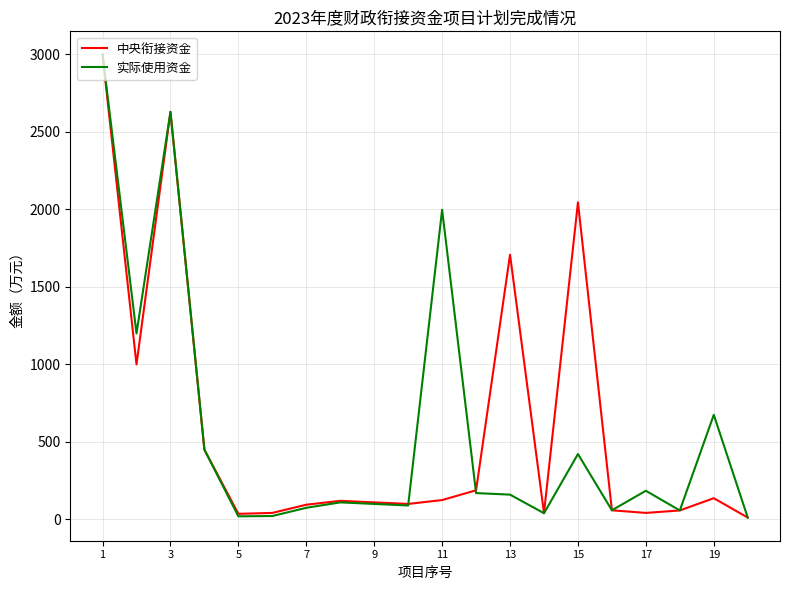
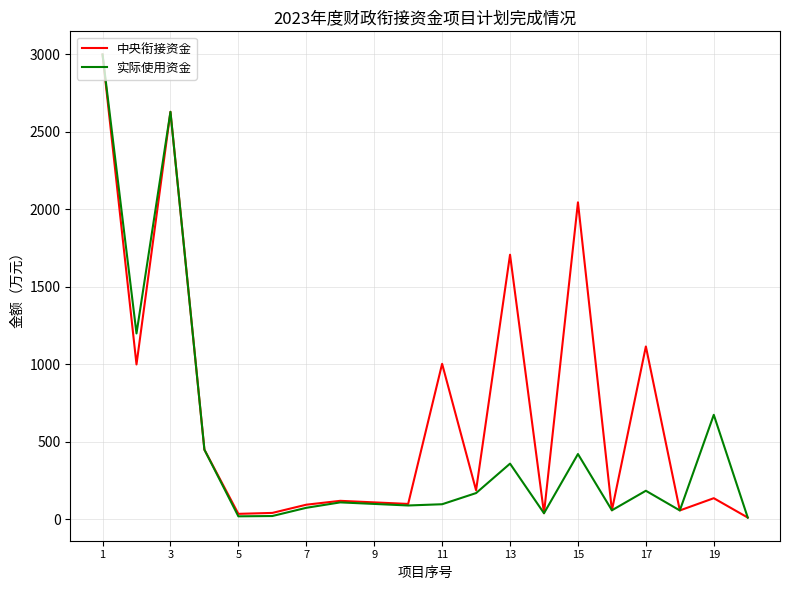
  {
    "中央衔接资金": {
      "7": 100,
-     "11": 130,
+     "11": 1000,
      "13": 1710,
      "15": 2050,
-     "17": 40,
+     "17": 1120,
      "19": 140
    },
    "实际使用资金": {
      "7": 80,
-     "11": 2000,
-     "13": 160,
+     "11": 100,
+     "13": 360,
      "15": 420,
      "17": 190,
      "19": 680
    }
  }
